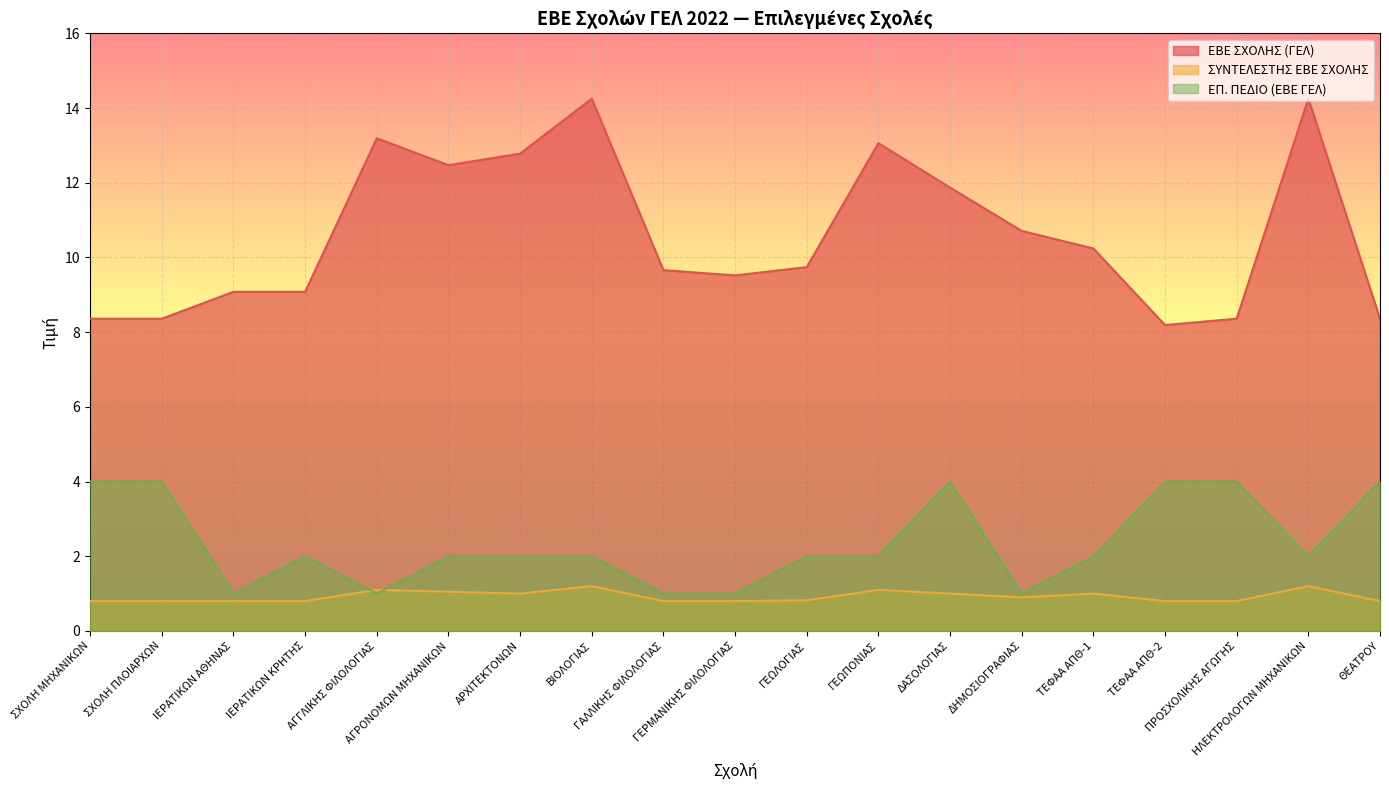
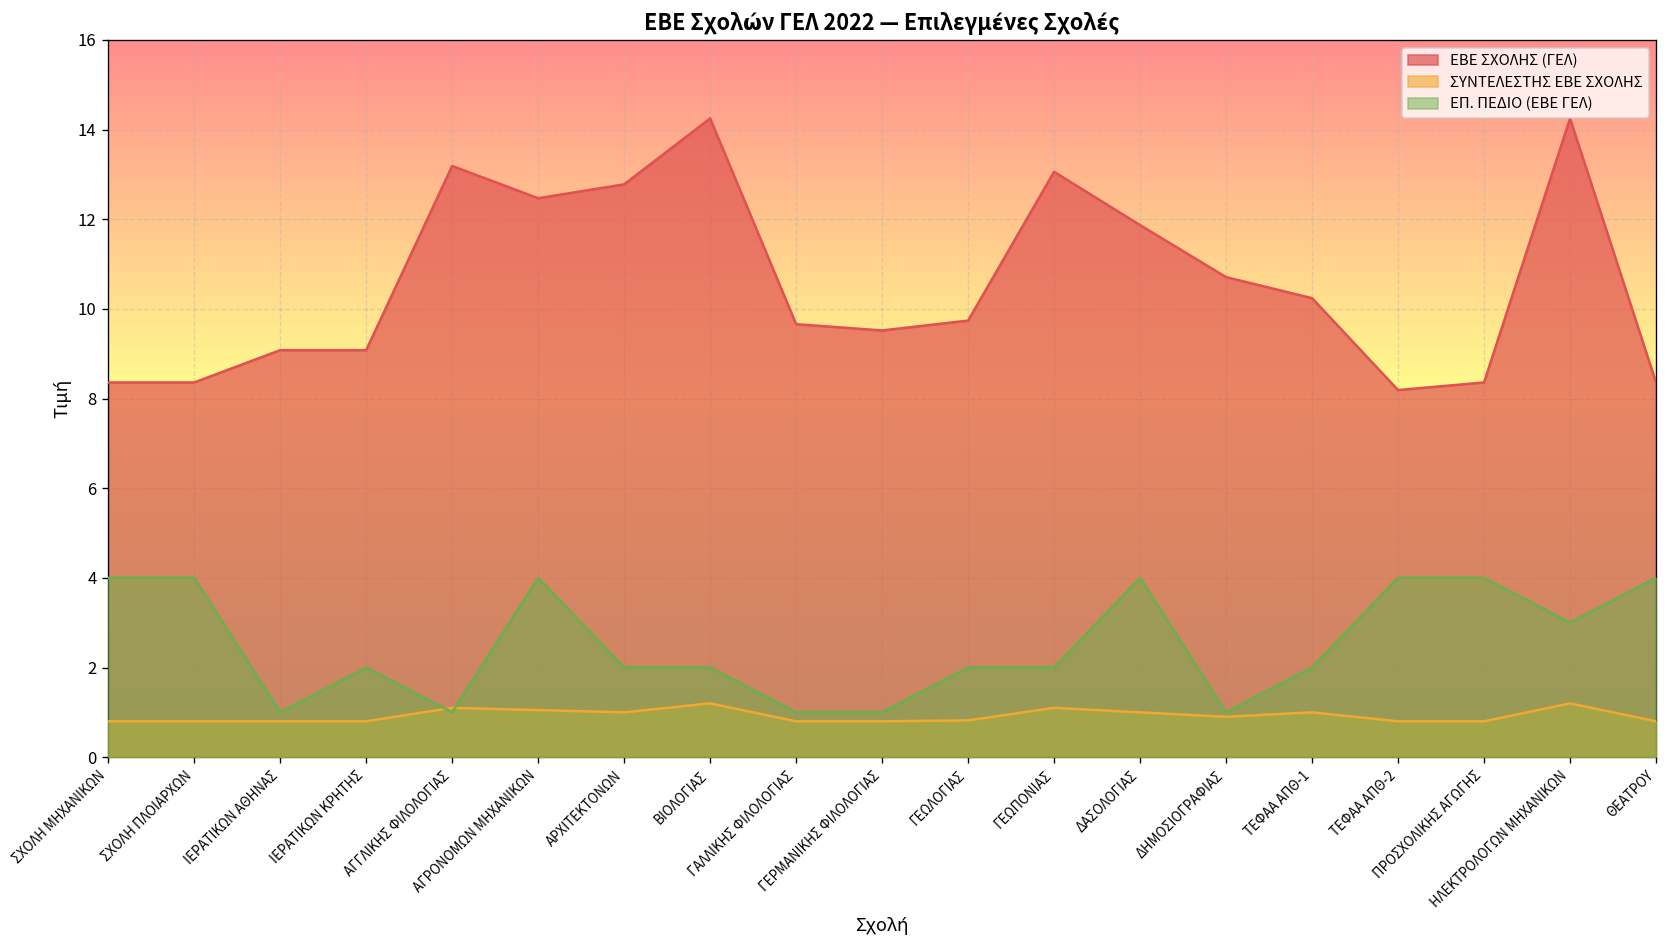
  {
    "ΕΒΕ ΣΧΟΛΗΣ (ΓΕΛ)": {
      "ΣΧΟΛΗ ΜΗΧΑΝΙΚΩΝ": 8.4,
      "ΣΧΟΛΗ ΠΛΟΙΑΡΧΩΝ": 8.4,
      "ΙΕΡΑΤΙΚΩΝ ΑΘΗΝΑΣ": 9.1,
      "ΙΕΡΑΤΙΚΩΝ ΚΡΗΤΗΣ": 9.1,
      "ΑΓΓΛΙΚΗΣ ΦΙΛΟΛΟΓΙΑΣ": 13.2,
      "ΑΓΡΟΝΟΜΩΝ ΜΗΧΑΝΙΚΩΝ": 12.5,
      "ΑΡΧΙΤΕΚΤΟΝΩΝ": 12.8,
      "ΒΙΟΛΟΓΙΑΣ": 14.3,
      "ΓΑΛΛΙΚΗΣ ΦΙΛΟΛΟΓΙΑΣ": 9.7,
      "ΓΕΡΜΑΝΙΚΗΣ ΦΙΛΟΛΟΓΙΑΣ": 9.5,
      "ΓΕΩΛΟΓΙΑΣ": 9.7,
      "ΓΕΩΠΟΝΙΑΣ": 13,
      "ΔΑΣΟΛΟΓΙΑΣ": 11.9,
      "ΔΗΜΟΣΙΟΓΡΑΦΙΑΣ": 10.7,
      "ΤΕΦΑΑ ΑΠΘ-1": 10.2,
      "ΤΕΦΑΑ ΑΠΘ-2": 8.2,
      "ΠΡΟΣΧΟΛΙΚΗΣ ΑΓΩΓΗΣ": 8.4,
      "ΘΕΑΤΡΟΥ": 8.4
    },
    "ΣΥΝΤΕΛΕΣΤΗΣ ΕΒΕ ΣΧΟΛΗΣ": {
      "ΣΧΟΛΗ ΜΗΧΑΝΙΚΩΝ": 0.8,
      "ΣΧΟΛΗ ΠΛΟΙΑΡΧΩΝ": 0.8,
      "ΙΕΡΑΤΙΚΩΝ ΑΘΗΝΑΣ": 0.8,
      "ΙΕΡΑΤΙΚΩΝ ΚΡΗΤΗΣ": 0.8,
      "ΑΓΓΛΙΚΗΣ ΦΙΛΟΛΟΓΙΑΣ": 1.1,
      "ΑΓΡΟΝΟΜΩΝ ΜΗΧΑΝΙΚΩΝ": 1,
      "ΑΡΧΙΤΕΚΤΟΝΩΝ": 1,
      "ΒΙΟΛΟΓΙΑΣ": 1.2,
      "ΓΑΛΛΙΚΗΣ ΦΙΛΟΛΟΓΙΑΣ": 0.8,
      "ΓΕΡΜΑΝΙΚΗΣ ΦΙΛΟΛΟΓΙΑΣ": 0.8,
      "ΓΕΩΛΟΓΙΑΣ": 0.8,
      "ΓΕΩΠΟΝΙΑΣ": 1.1,
      "ΔΑΣΟΛΟΓΙΑΣ": 1,
      "ΔΗΜΟΣΙΟΓΡΑΦΙΑΣ": 0.9,
      "ΤΕΦΑΑ ΑΠΘ-1": 1,
      "ΤΕΦΑΑ ΑΠΘ-2": 0.8,
      "ΠΡΟΣΧΟΛΙΚΗΣ ΑΓΩΓΗΣ": 0.8,
      "ΗΛΕΚΤΡΟΛΟΓΩΝ ΜΗΧΑΝΙΚΩΝ": 1.2,
      "ΘΕΑΤΡΟΥ": 0.8
    },
    "ΕΠ. ΠΕΔΙΟ (ΕΒΕ ΓΕΛ)": {
      "ΣΧΟΛΗ ΜΗΧΑΝΙΚΩΝ": 4,
      "ΣΧΟΛΗ ΠΛΟΙΑΡΧΩΝ": 4,
      "ΙΕΡΑΤΙΚΩΝ ΑΘΗΝΑΣ": 1,
      "ΙΕΡΑΤΙΚΩΝ ΚΡΗΤΗΣ": 2,
      "ΑΓΓΛΙΚΗΣ ΦΙΛΟΛΟΓΙΑΣ": 1,
-     "ΑΓΡΟΝΟΜΩΝ ΜΗΧΑΝΙΚΩΝ": 2,
+     "ΑΓΡΟΝΟΜΩΝ ΜΗΧΑΝΙΚΩΝ": 4,
      "ΑΡΧΙΤΕΚΤΟΝΩΝ": 2,
      "ΒΙΟΛΟΓΙΑΣ": 2,
      "ΓΑΛΛΙΚΗΣ ΦΙΛΟΛΟΓΙΑΣ": 1,
      "ΓΕΡΜΑΝΙΚΗΣ ΦΙΛΟΛΟΓΙΑΣ": 1,
      "ΓΕΩΛΟΓΙΑΣ": 2,
      "ΓΕΩΠΟΝΙΑΣ": 2,
      "ΔΑΣΟΛΟΓΙΑΣ": 4,
      "ΔΗΜΟΣΙΟΓΡΑΦΙΑΣ": 1,
      "ΤΕΦΑΑ ΑΠΘ-1": 2,
      "ΤΕΦΑΑ ΑΠΘ-2": 4,
      "ΠΡΟΣΧΟΛΙΚΗΣ ΑΓΩΓΗΣ": 4,
-     "ΗΛΕΚΤΡΟΛΟΓΩΝ ΜΗΧΑΝΙΚΩΝ": 2,
+     "ΗΛΕΚΤΡΟΛΟΓΩΝ ΜΗΧΑΝΙΚΩΝ": 3,
      "ΘΕΑΤΡΟΥ": 4
    }
  }
